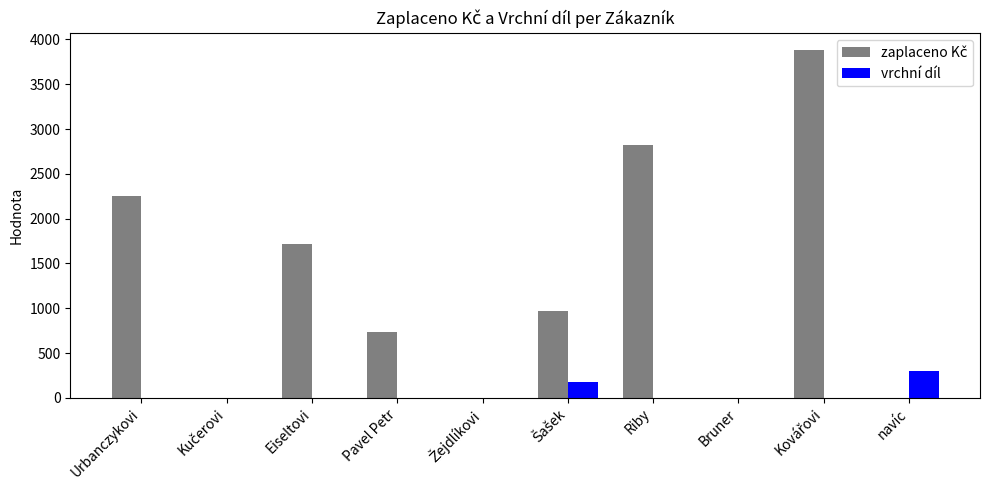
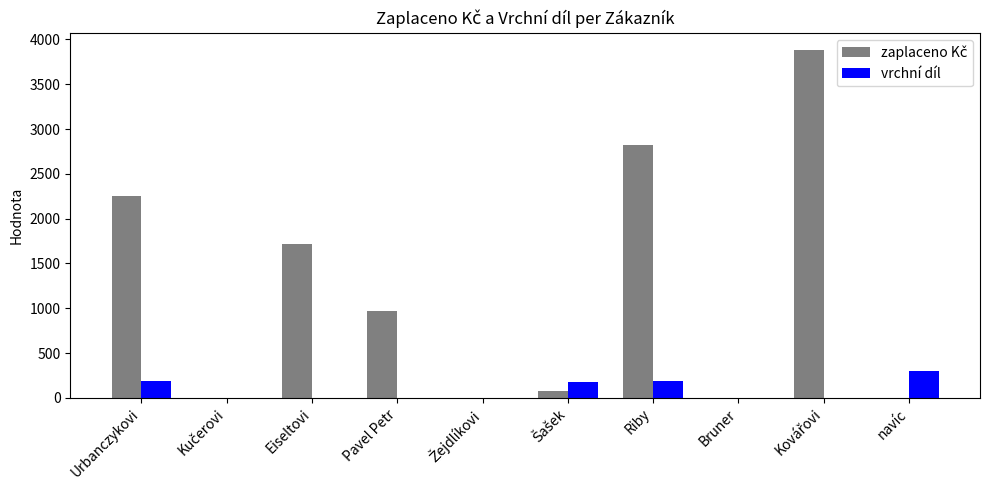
  {
    "zaplaceno Kč": {
      "Urbanczykovi": 2300,
      "Kučerovi": 0,
      "Eiseltovi": 1700,
-     "Pavel Petr": 700,
+     "Pavel Petr": 1000,
      "Žejdlíkovi": 0,
-     "Šašek": 1000,
+     "Šašek": 100,
      "Riby": 2800,
      "Bruner": 0,
      "Kovářovi": 3900,
      "navíc": 0
    },
    "vrchní díl": {
-     "Urbanczykovi": 0,
+     "Urbanczykovi": 200,
      "Kučerovi": 0,
      "Eiseltovi": 0,
      "Pavel Petr": 0,
      "Šašek": 200,
-     "Riby": 0,
+     "Riby": 200,
      "Bruner": 0,
      "Kovářovi": 0,
      "navíc": 300
    }
  }
